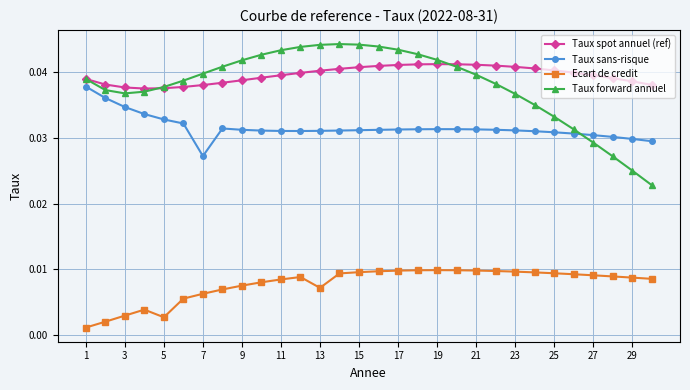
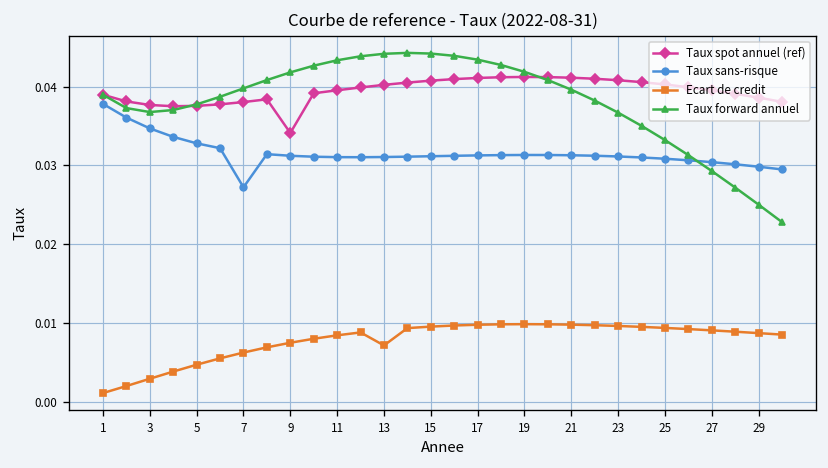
  {
    "Taux spot annuel (ref)": {
      "3": 0.038,
      "7": 0.038,
-     "9": 0.039,
+     "9": 0.034,
      "11": 0.040,
      "13": 0.040,
      "15": 0.041,
      "17": 0.041,
      "19": 0.041,
      "21": 0.041,
      "23": 0.041
    },
    "Taux sans-risque": {
      "1": 0.038,
      "3": 0.035,
      "5": 0.033,
      "7": 0.027,
      "9": 0.031,
      "11": 0.031,
      "13": 0.031,
      "15": 0.031,
      "17": 0.031,
      "19": 0.031,
      "21": 0.031,
      "23": 0.031,
      "25": 0.031,
      "27": 0.030,
      "29": 0.030
    },
    "Ecart de credit": {
      "1": 0.001,
      "3": 0.003,
-     "5": 0.003,
+     "5": 0.005,
      "7": 0.006,
      "9": 0.008,
      "11": 0.008,
      "13": 0.007,
      "15": 0.010,
      "17": 0.010,
      "19": 0.010,
      "21": 0.010,
      "23": 0.010,
      "25": 0.009,
      "27": 0.009,
      "29": 0.009
    },
    "Taux forward annuel": {
      "3": 0.037,
      "7": 0.040,
      "9": 0.042,
      "11": 0.043,
      "13": 0.044,
      "15": 0.044,
      "17": 0.043,
      "19": 0.042,
      "21": 0.040,
      "23": 0.037,
      "25": 0.033,
      "27": 0.029,
      "29": 0.025
    }
  }
